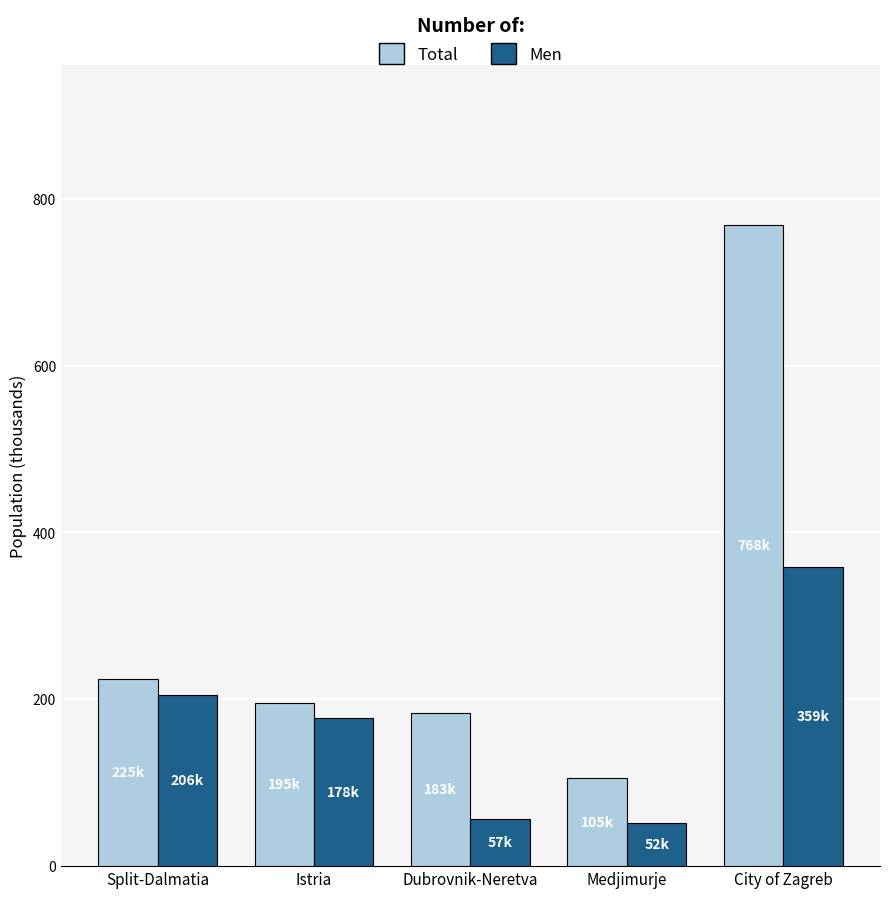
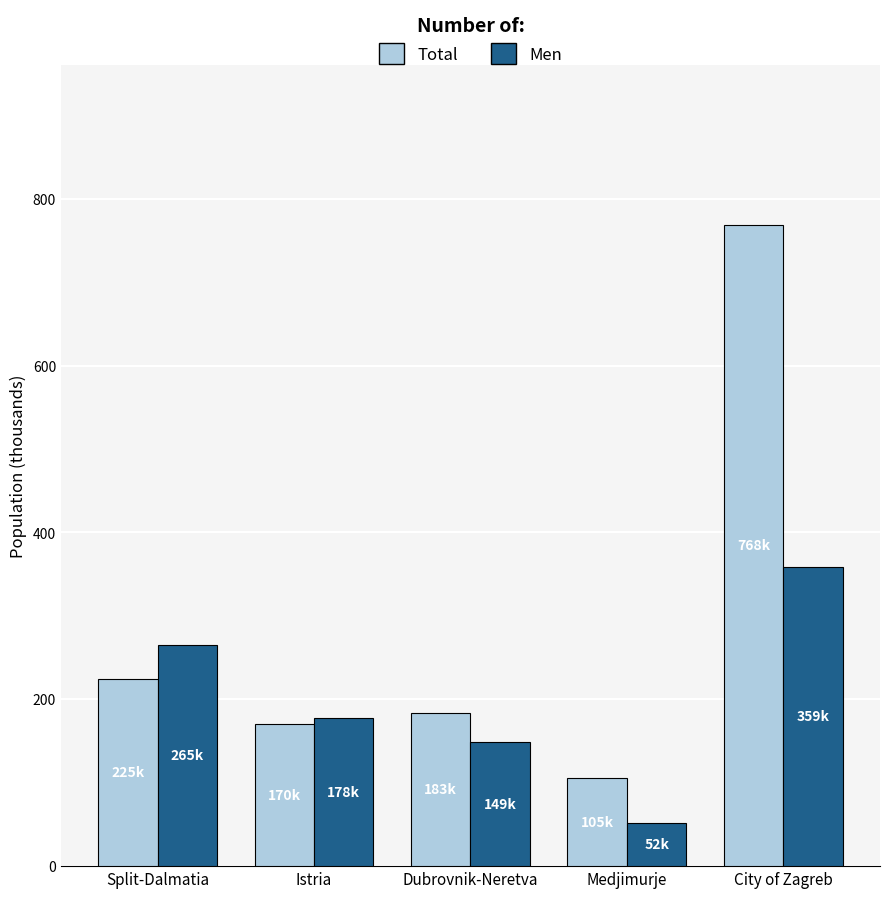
  {
    "Total": {
      "Split-Dalmatia": "225k",
-     "Istria": "195k",
+     "Istria": "170k",
      "Dubrovnik-Neretva": "183k",
      "Medjimurje": "105k",
      "City of Zagreb": "768k"
    },
    "Men": {
-     "Split-Dalmatia": "206k",
+     "Split-Dalmatia": "265k",
      "Istria": "178k",
-     "Dubrovnik-Neretva": "57k",
+     "Dubrovnik-Neretva": "149k",
      "Medjimurje": "52k",
      "City of Zagreb": "359k"
    }
  }
